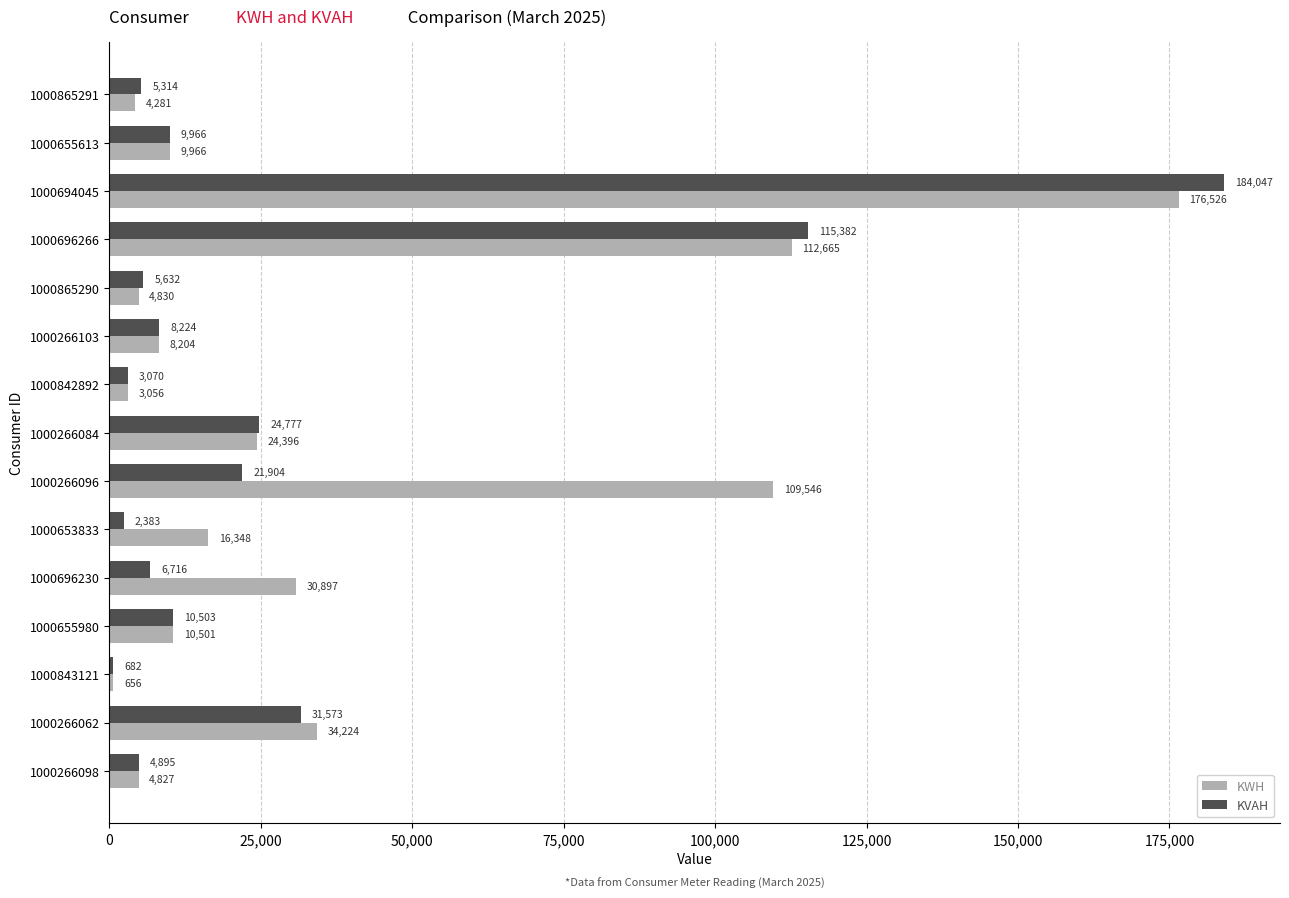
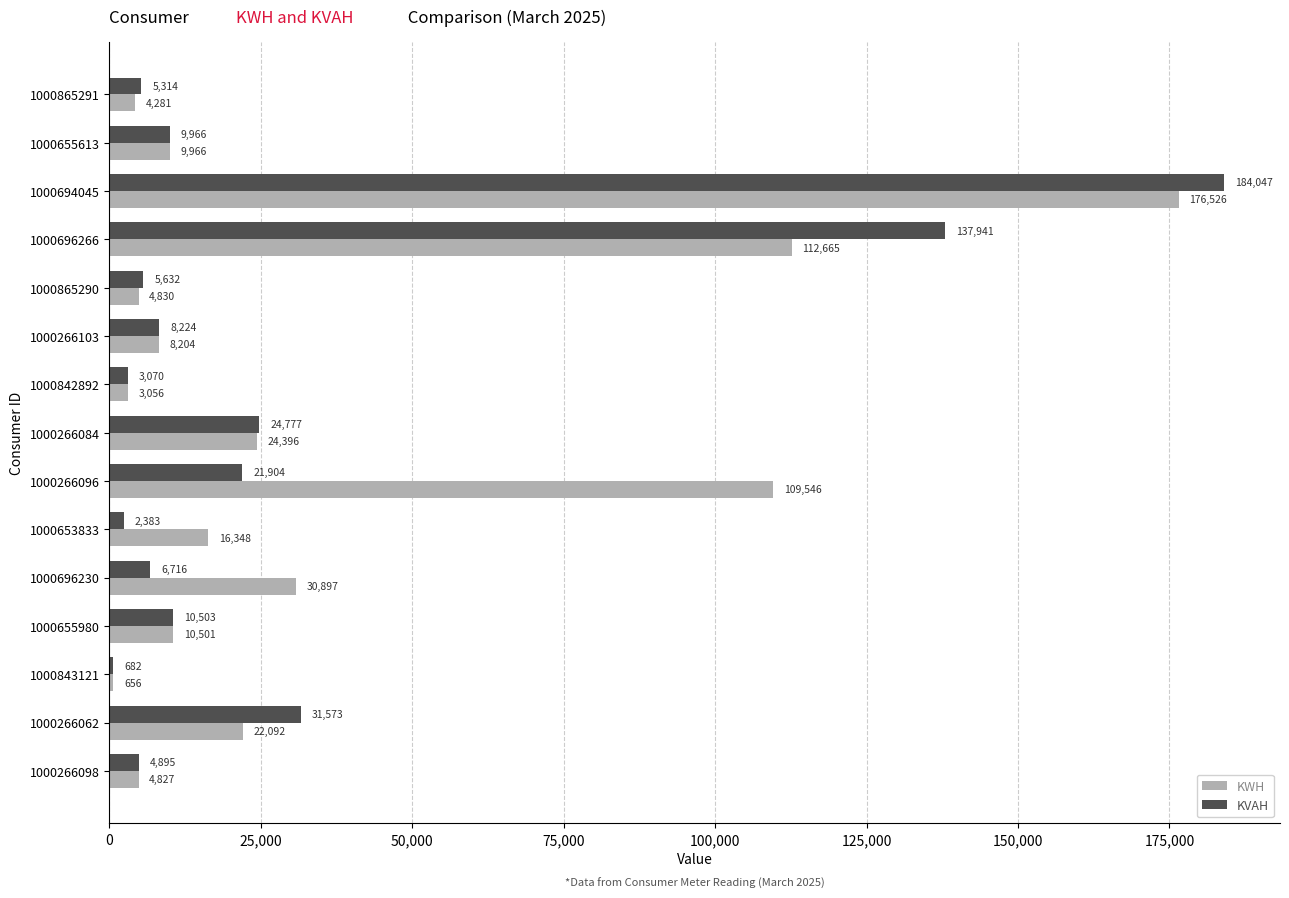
  {
    "KWH": {
      "1000865291": "4,281",
      "1000655613": "9,966",
      "1000694045": "176,526",
      "1000696266": "112,665",
      "1000865290": "4,830",
      "1000266103": "8,204",
      "1000842892": "3,056",
      "1000266084": "24,396",
      "1000266096": "109,546",
      "1000653833": "16,348",
      "1000696230": "30,897",
      "1000655980": "10,501",
      "1000843121": "656",
-     "1000266062": "34,224",
+     "1000266062": "22,092",
      "1000266098": "4,827"
    },
    "KVAH": {
      "1000865291": "5,314",
      "1000655613": "9,966",
      "1000694045": "184,047",
-     "1000696266": "115,382",
+     "1000696266": "137,941",
      "1000865290": "5,632",
      "1000266103": "8,224",
      "1000842892": "3,070",
      "1000266084": "24,777",
      "1000266096": "21,904",
      "1000653833": "2,383",
      "1000696230": "6,716",
      "1000655980": "10,503",
      "1000843121": "682",
      "1000266062": "31,573",
      "1000266098": "4,895"
    }
  }
